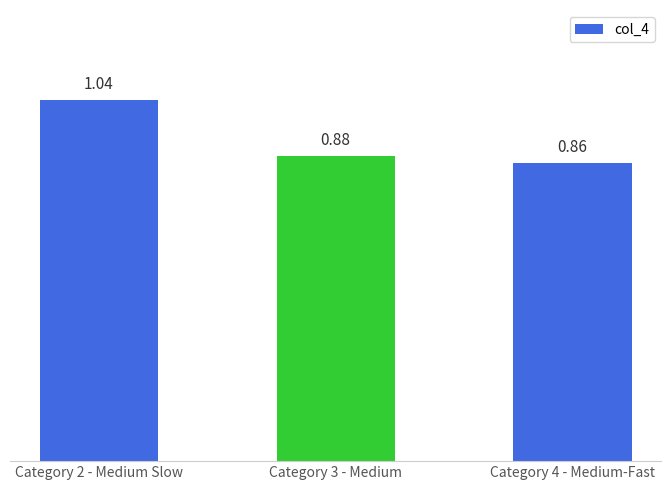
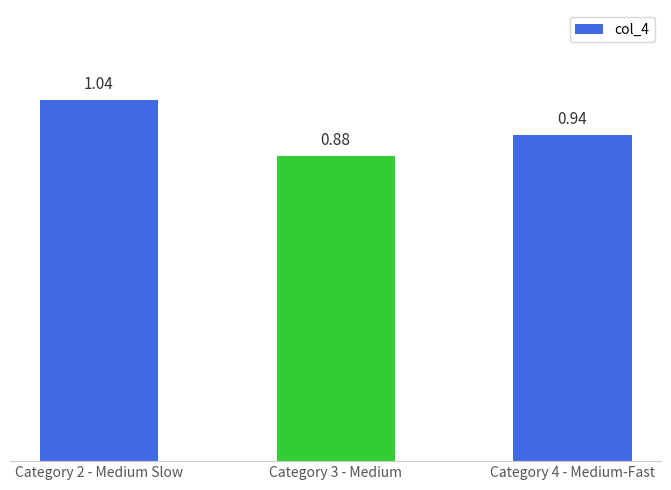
  {
    "Category 2 - Medium Slow": 1.04,
    "Category 3 - Medium": 0.88,
-   "Category 4 - Medium-Fast": 0.86
+   "Category 4 - Medium-Fast": 0.94
  }
